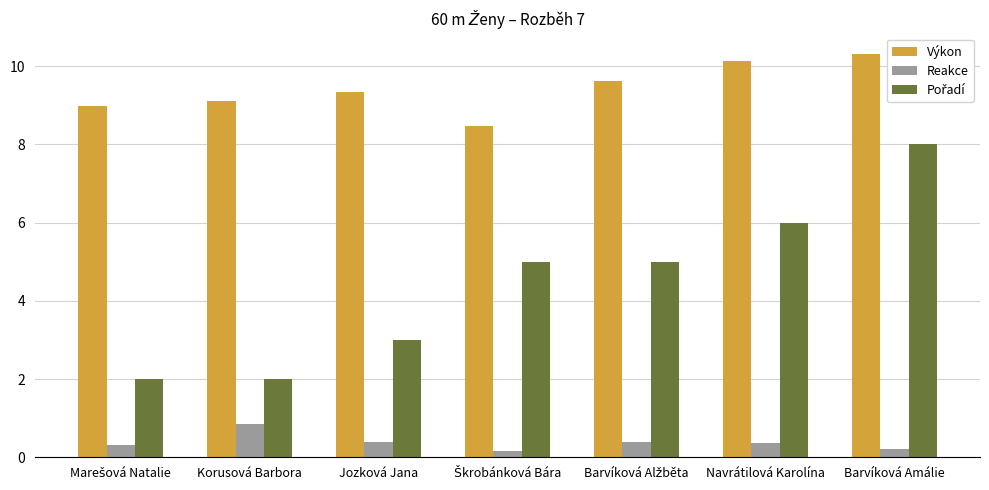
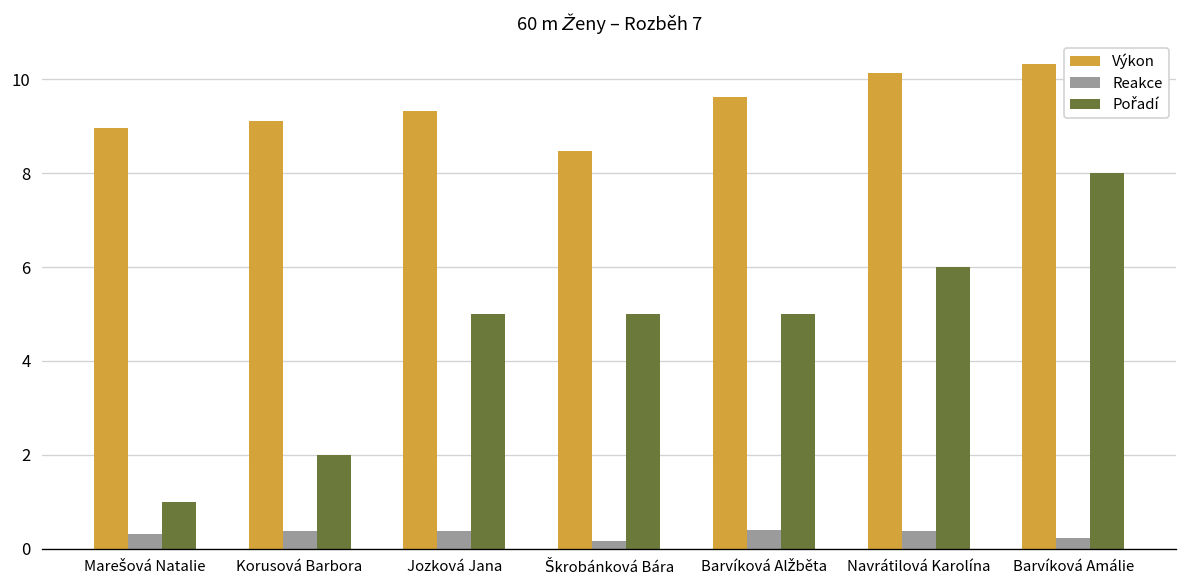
  {
    "Výkon": {
      "Marešová Natalie": 9.0,
      "Korusová Barbora": 9.1,
      "Jozková Jana": 9.3,
      "Škrobánková Bára": 8.5,
      "Barvíková Alžběta": 9.6,
      "Navrátilová Karolína": 10.1,
      "Barvíková Amálie": 10.3
    },
    "Reakce": {
      "Marešová Natalie": 0.3,
-     "Korusová Barbora": 0.8,
+     "Korusová Barbora": 0.4,
      "Jozková Jana": 0.4,
      "Škrobánková Bára": 0.2,
      "Barvíková Alžběta": 0.4,
      "Navrátilová Karolína": 0.4,
      "Barvíková Amálie": 0.2
    },
    "Pořadí": {
-     "Marešová Natalie": 2,
+     "Marešová Natalie": 1,
      "Korusová Barbora": 2,
-     "Jozková Jana": 3,
+     "Jozková Jana": 5,
      "Škrobánková Bára": 5,
      "Barvíková Alžběta": 5,
      "Navrátilová Karolína": 6,
      "Barvíková Amálie": 8
    }
  }
